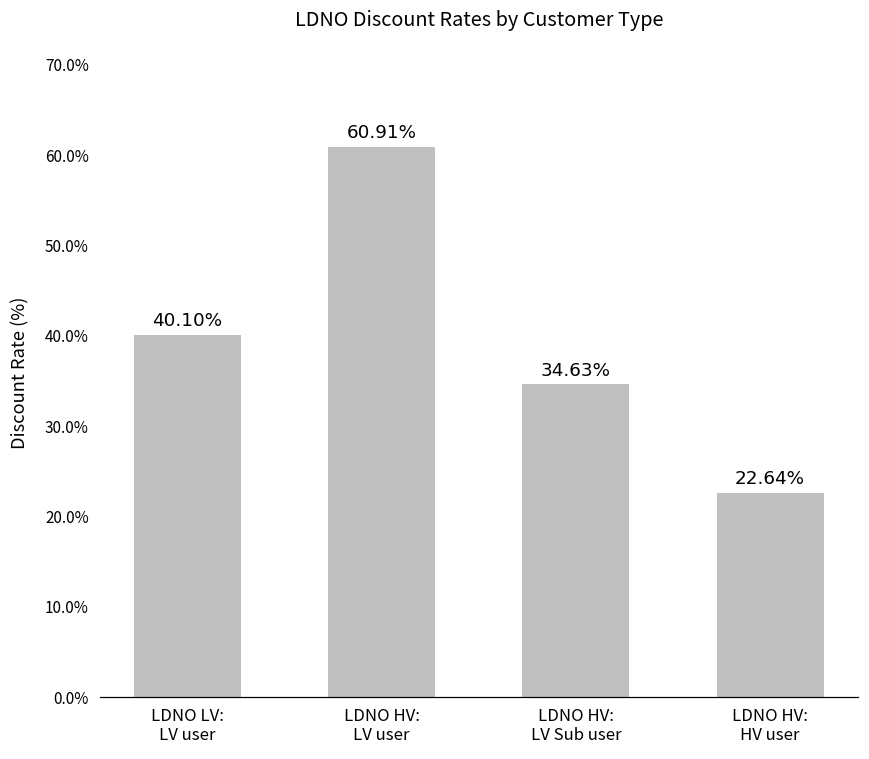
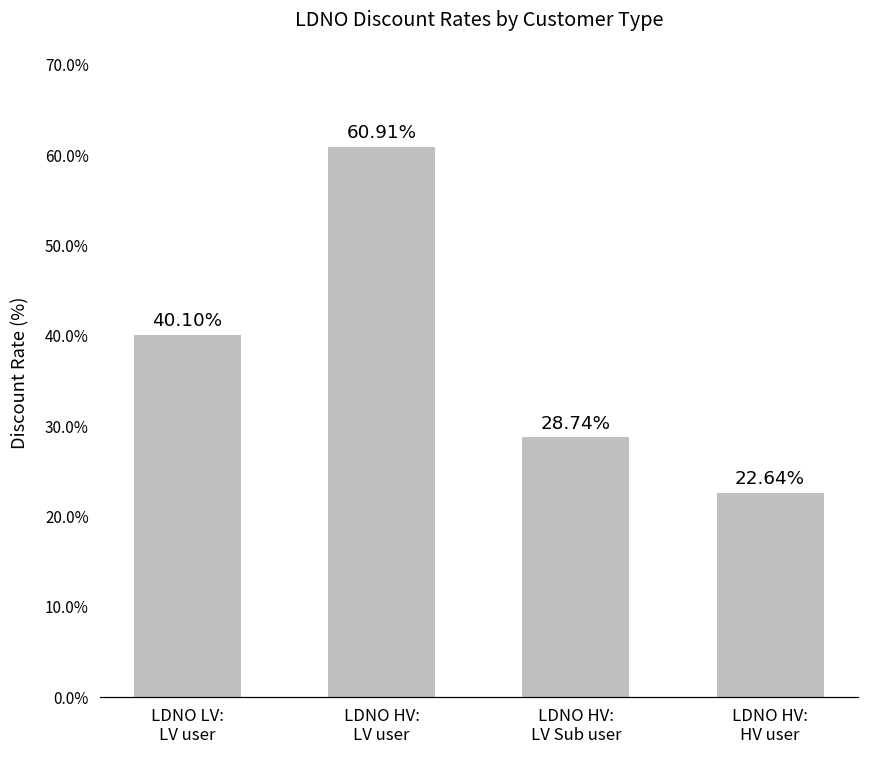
  {
    "LDNO LV: LV user": "40.10%",
    "LDNO HV: LV user": "60.91%",
-   "LDNO HV: LV Sub user": "34.63%",
+   "LDNO HV: LV Sub user": "28.74%",
    "LDNO HV: HV user": "22.64%"
  }
